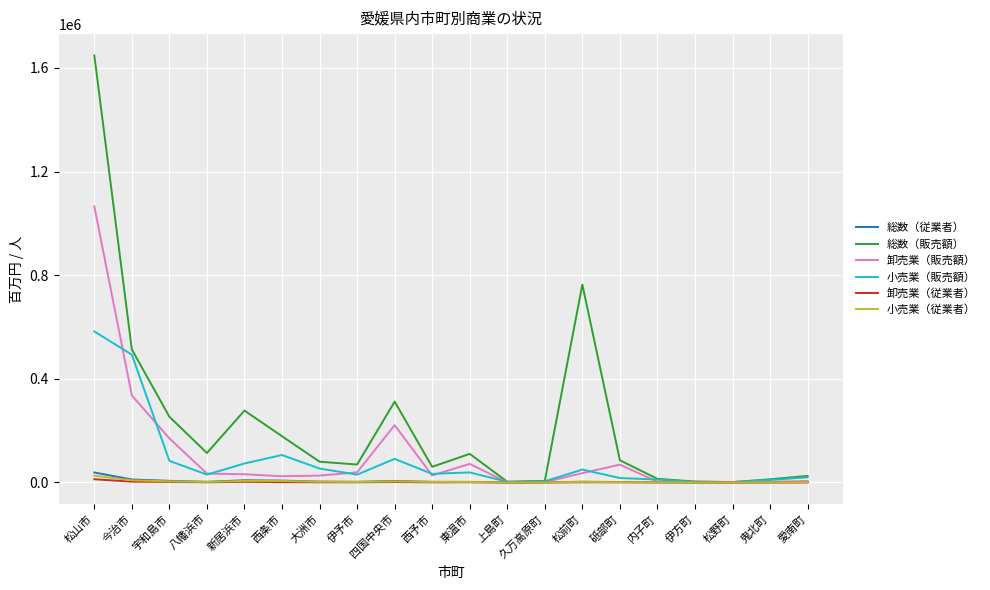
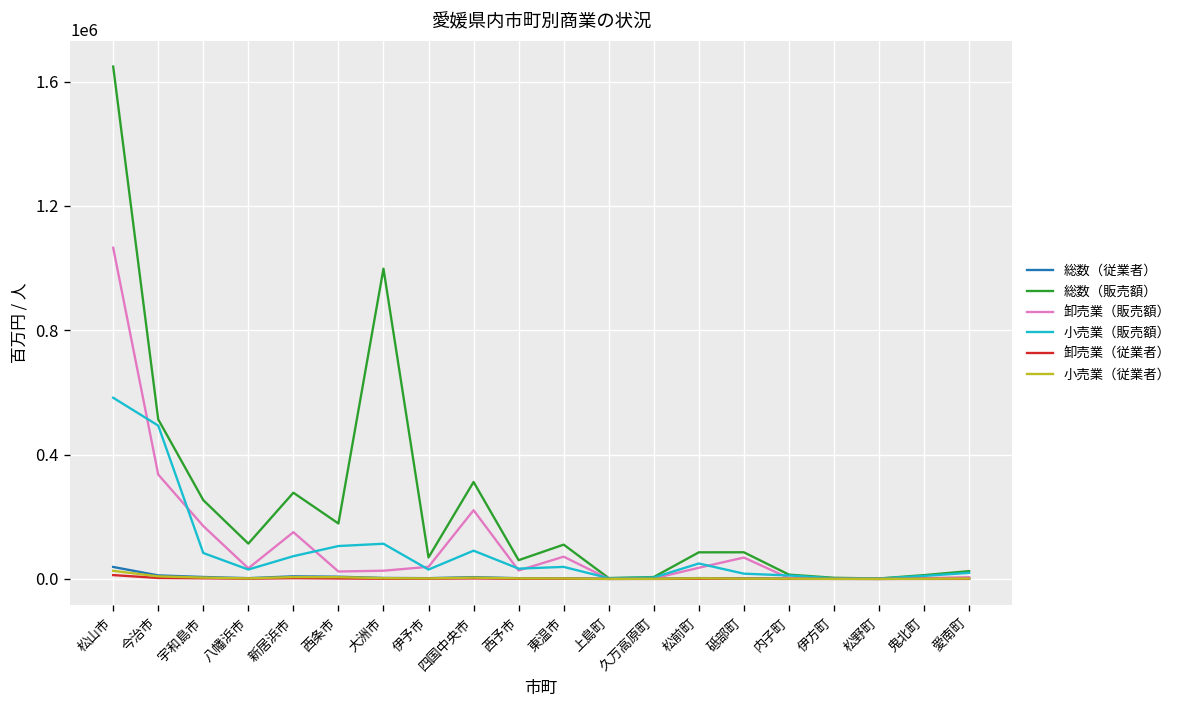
  {
    "総数（従業者）": {
      "松山市": 40000
    },
    "総数（販売額）": {
      "松山市": 1650000,
      "今治市": 510000,
      "宇和島市": 250000,
      "八幡浜市": 110000,
      "新居浜市": 280000,
      "西条市": 180000,
-     "大洲市": 80000,
+     "大洲市": 1000000,
      "伊予市": 70000,
      "四国中央市": 310000,
      "西予市": 60000,
      "東温市": 110000,
-     "松前町": 760000,
+     "松前町": 90000,
      "砥部町": 90000
    },
    "卸売業（販売額）": {
      "松山市": 1070000,
      "今治市": 340000,
      "宇和島市": 170000,
-     "新居浜市": 30000,
+     "新居浜市": 150000,
      "西条市": 20000,
      "大洲市": 30000,
      "四国中央市": 220000,
      "東温市": 70000,
      "松前町": 40000,
      "砥部町": 70000
    },
    "小売業（販売額）": {
      "松山市": 580000,
      "今治市": 490000,
      "宇和島市": 80000,
      "新居浜市": 70000,
      "西条市": 110000,
-     "大洲市": 50000,
+     "大洲市": 110000,
      "四国中央市": 90000,
      "東温市": 40000,
      "松前町": 50000,
      "砥部町": 20000
    },
    "卸売業（従業者）": {
      "松山市": 10000
    },
    "小売業（従業者）": {
      "松山市": 30000
    }
  }
